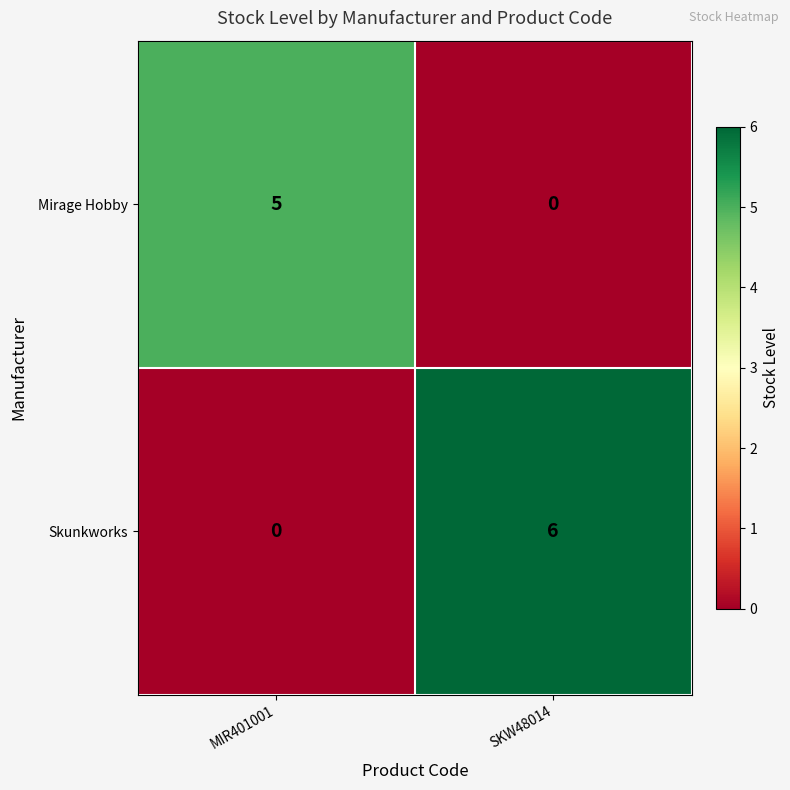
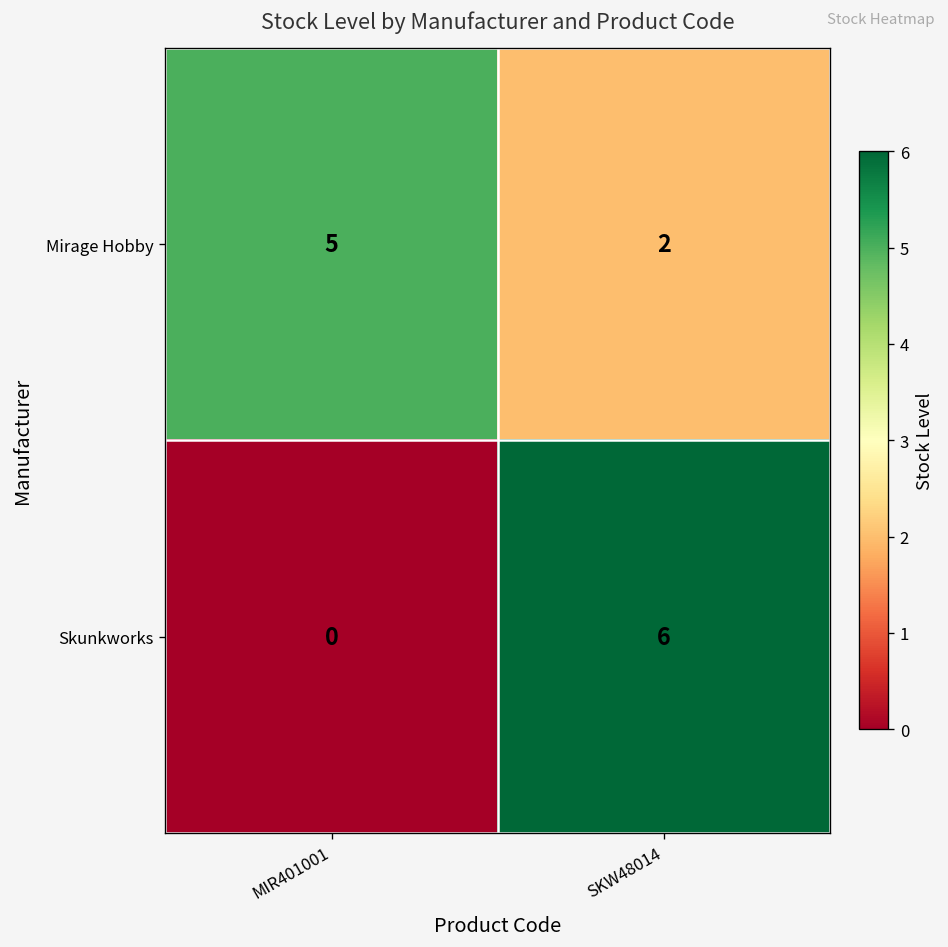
  {
    "Mirage Hobby": {
      "MIR401001": 5,
-     "SKW48014": 0
+     "SKW48014": 2
    },
    "Skunkworks": {
      "MIR401001": 0,
      "SKW48014": 6
    }
  }
